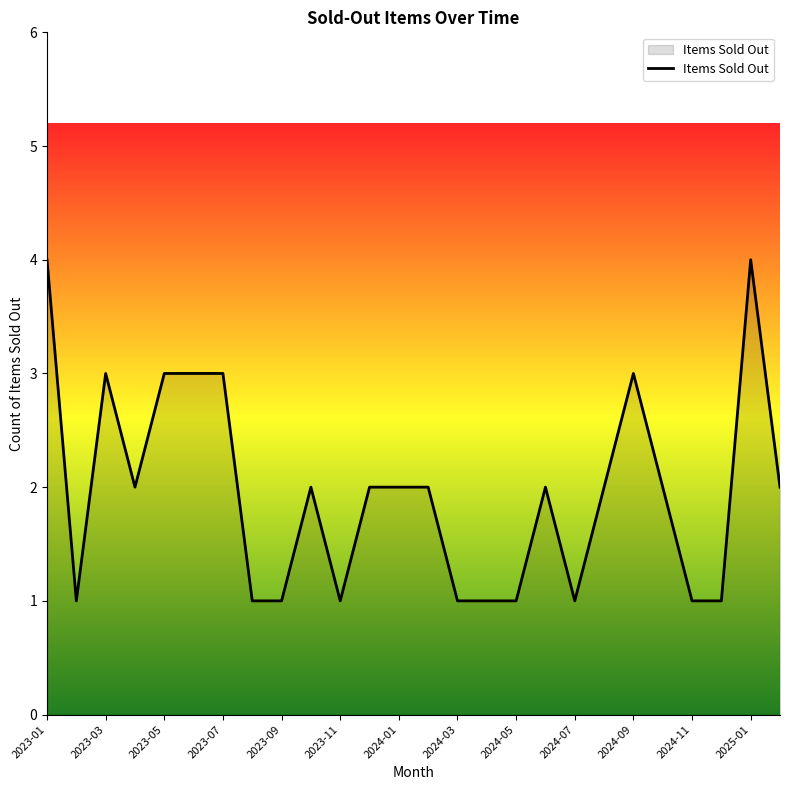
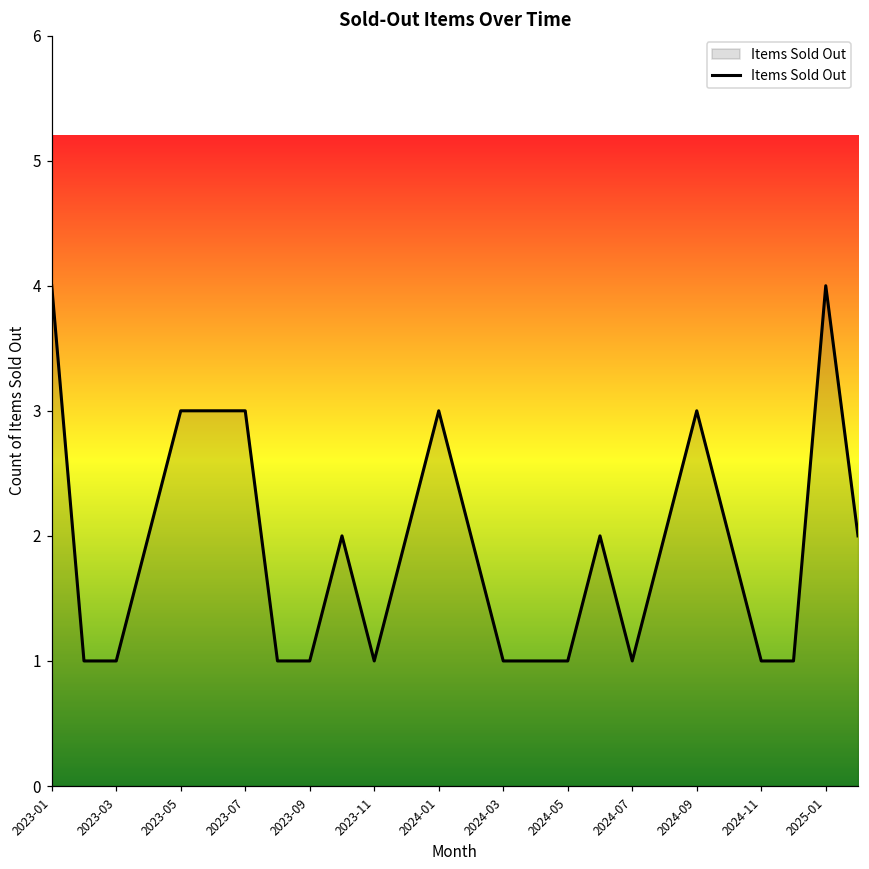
  {
    "2023-01": 4,
-   "2023-03": 3,
+   "2023-03": 1,
    "2023-05": 3,
    "2023-07": 3,
    "2023-09": 1,
    "2023-11": 1,
-   "2024-01": 2,
+   "2024-01": 3,
    "2024-03": 1,
    "2024-05": 1,
    "2024-07": 1,
    "2024-09": 3,
    "2024-11": 1,
    "2025-01": 4
  }
